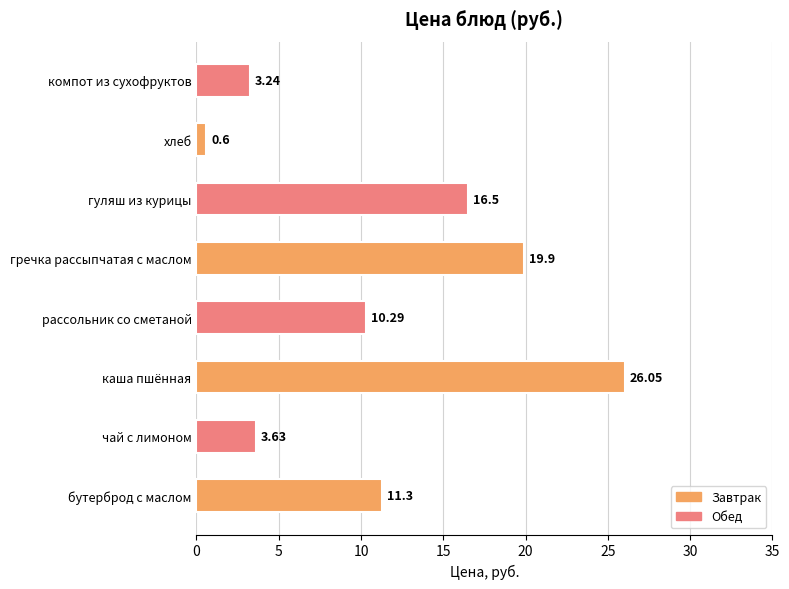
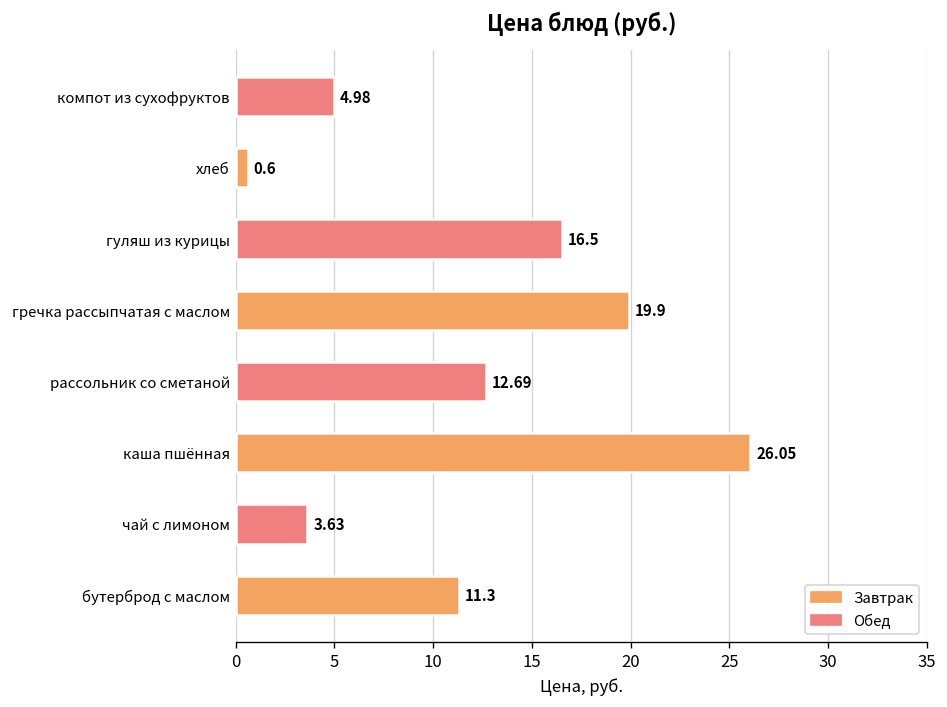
  {
-   "компот из сухофруктов": 3.24,
+   "компот из сухофруктов": 4.98,
    "хлеб": 0.6,
    "гуляш из курицы": 16.5,
    "гречка рассыпчатая с маслом": 19.9,
-   "рассольник со сметаной": 10.29,
+   "рассольник со сметаной": 12.69,
    "каша пшённая": 26.05,
    "чай с лимоном": 3.63,
    "бутерброд с маслом": 11.3
  }
